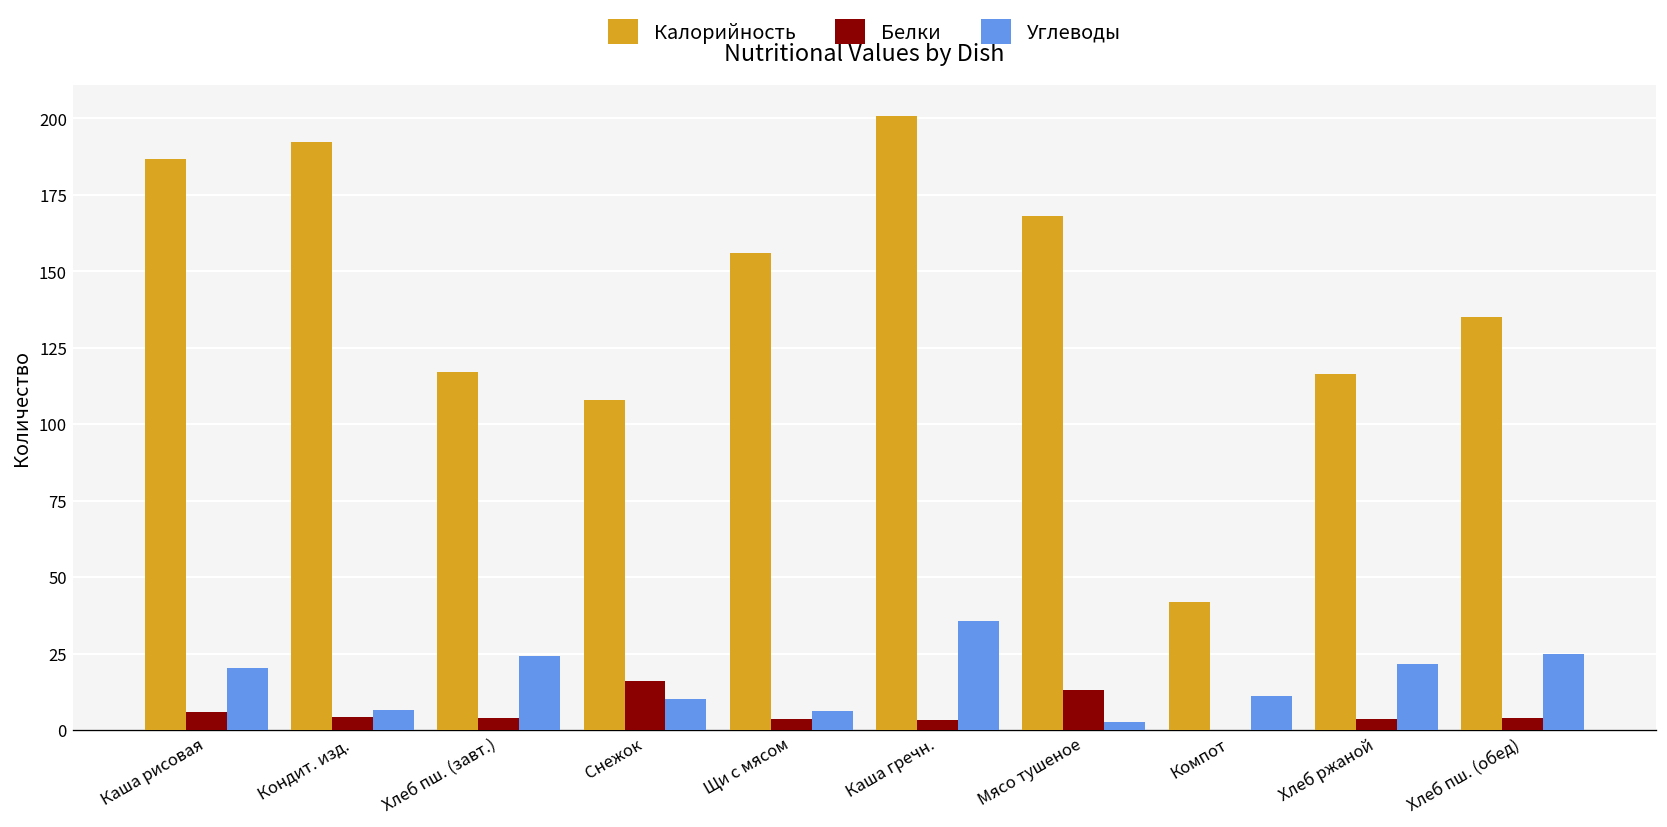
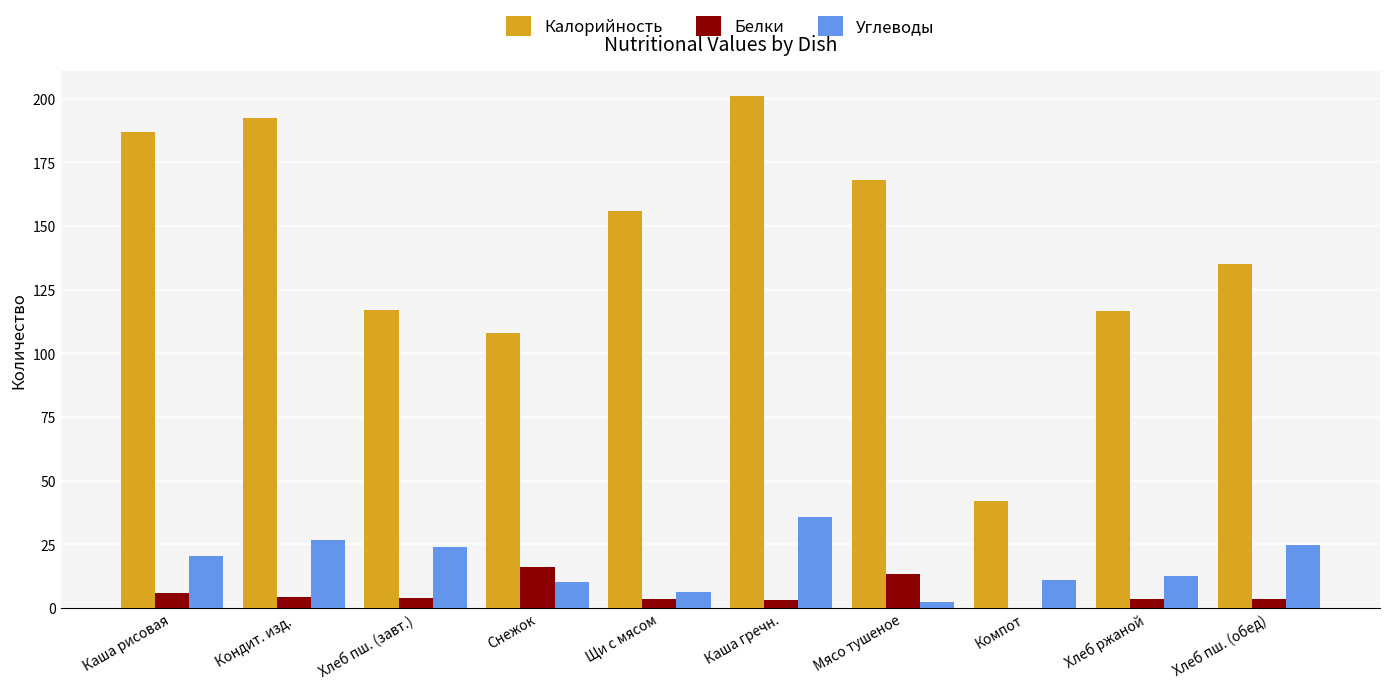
  {
    "Калорийность": {
      "Каша рисовая": 187,
      "Кондит. изд.": 192,
      "Хлеб пш. (завт.)": 117,
      "Снежок": 108,
      "Щи с мясом": 156,
      "Каша гречн.": 201,
      "Мясо тушеное": 168,
      "Компот": 42,
      "Хлеб ржаной": 117,
      "Хлеб пш. (обед)": 135
    },
    "Белки": {
      "Каша рисовая": 6,
      "Кондит. изд.": 4,
      "Хлеб пш. (завт.)": 4,
      "Снежок": 16,
      "Щи с мясом": 4,
      "Каша гречн.": 3,
      "Мясо тушеное": 13,
      "Компот": 0,
      "Хлеб ржаной": 4,
      "Хлеб пш. (обед)": 4
    },
    "Углеводы": {
      "Каша рисовая": 20,
-     "Кондит. изд.": 6,
+     "Кондит. изд.": 27,
      "Хлеб пш. (завт.)": 24,
      "Снежок": 10,
      "Щи с мясом": 6,
      "Каша гречн.": 36,
      "Мясо тушеное": 3,
      "Компот": 11,
-     "Хлеб ржаной": 22,
+     "Хлеб ржаной": 13,
      "Хлеб пш. (обед)": 25
    }
  }
